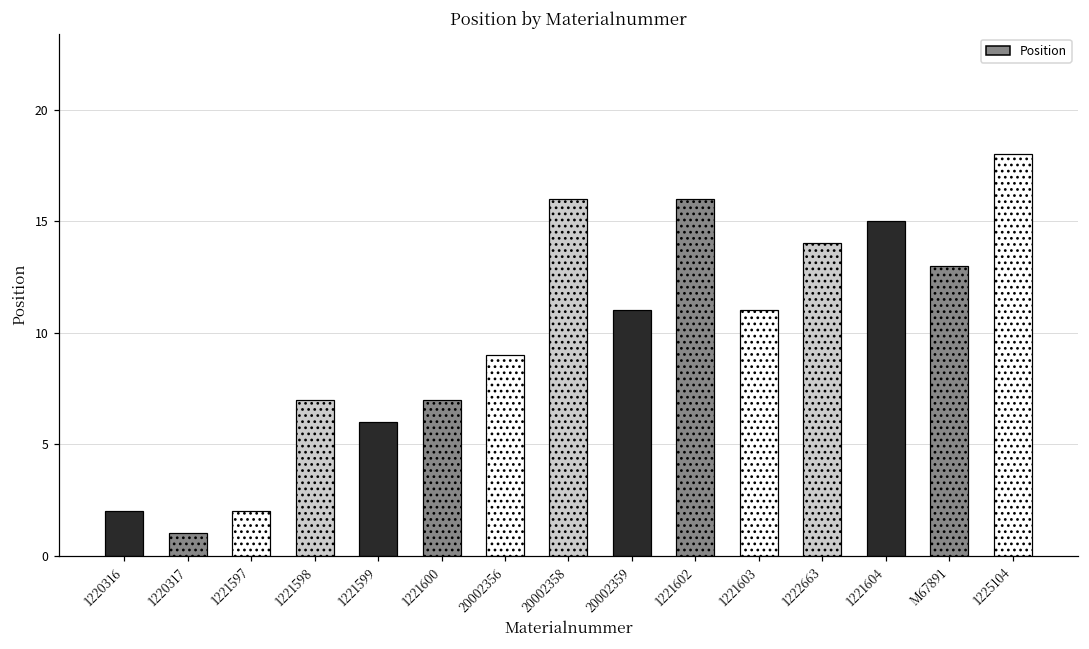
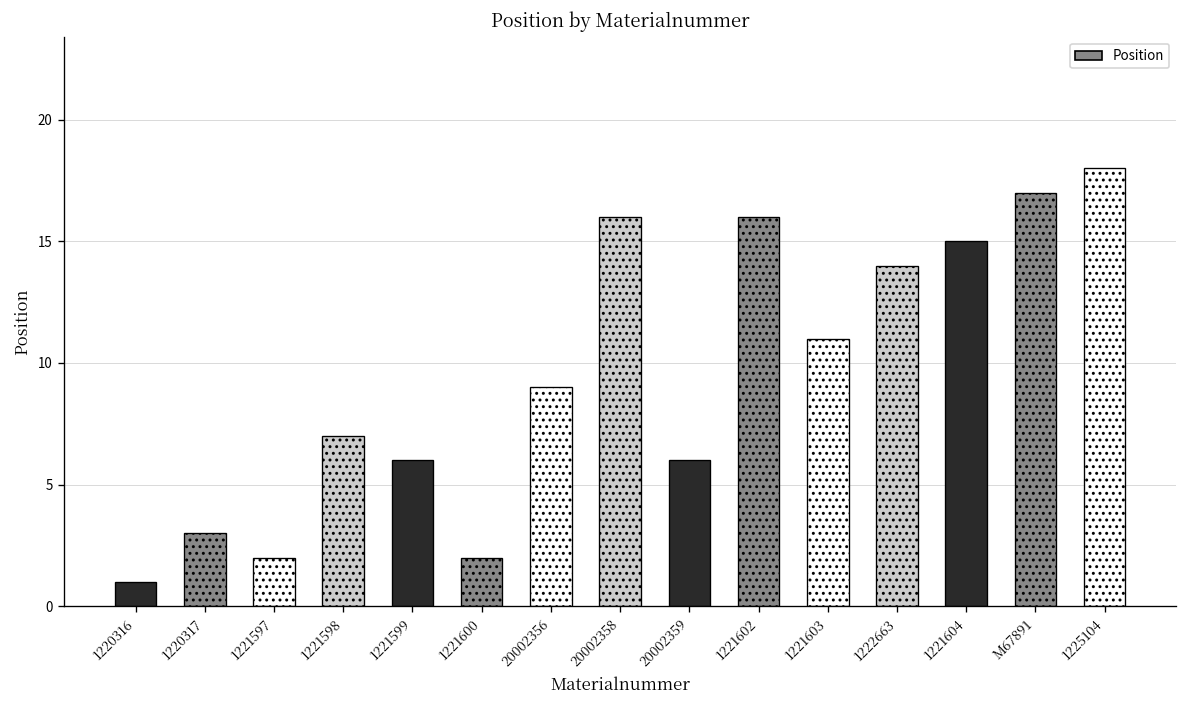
  {
-   "1220316": 2,
-   "1220317": 1,
+   "1220316": 1,
+   "1220317": 3,
    "1221597": 2,
    "1221598": 7,
    "1221599": 6,
-   "1221600": 7,
+   "1221600": 2,
    "20002356": 9,
    "20002358": 16,
-   "20002359": 11,
+   "20002359": 6,
    "1221602": 16,
    "1221603": 11,
    "1222663": 14,
    "1221604": 15,
-   "M67891": 13,
+   "M67891": 17,
    "1225104": 18
  }
